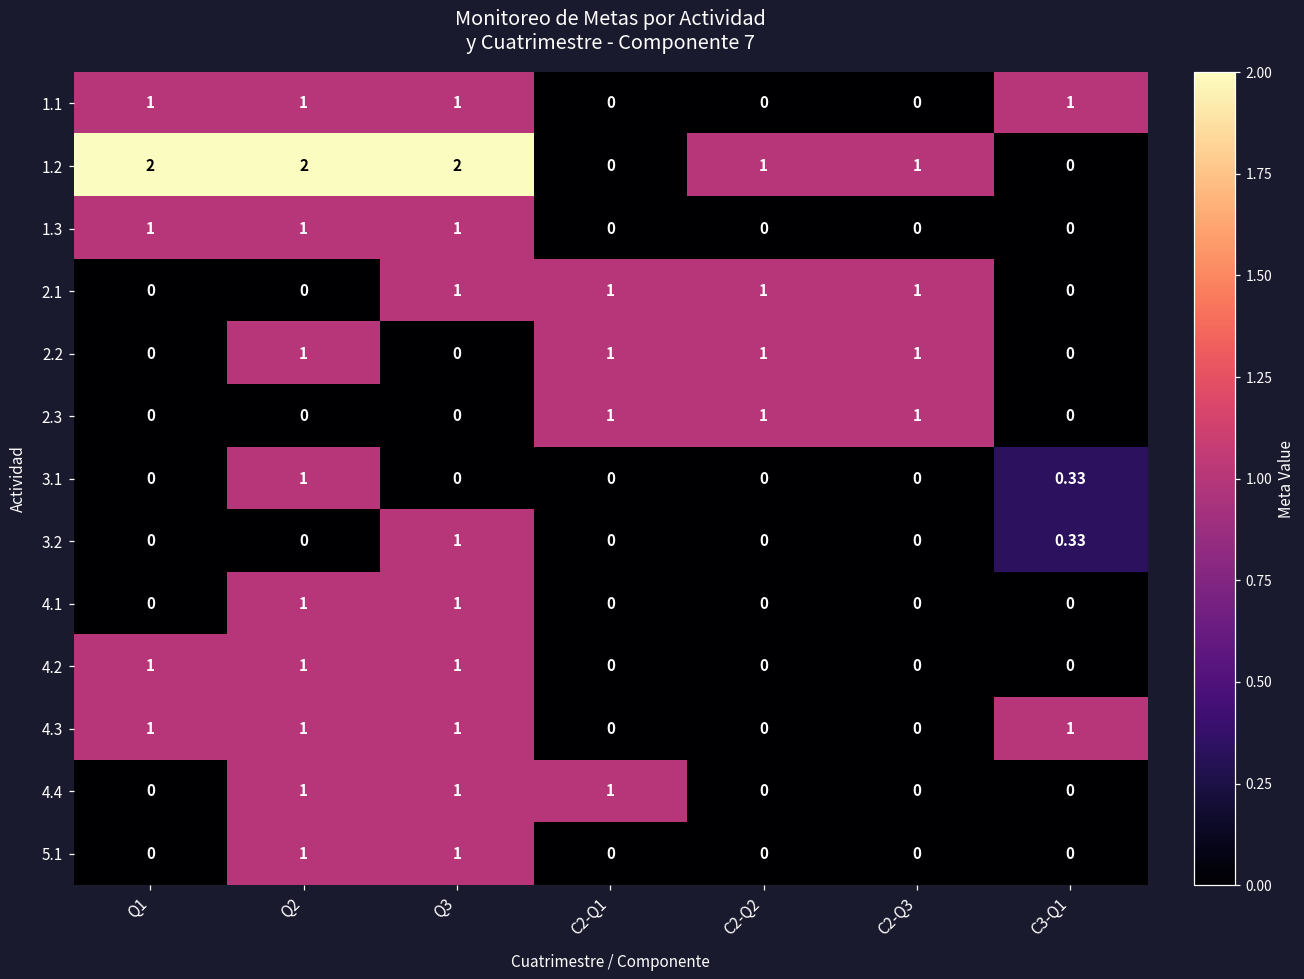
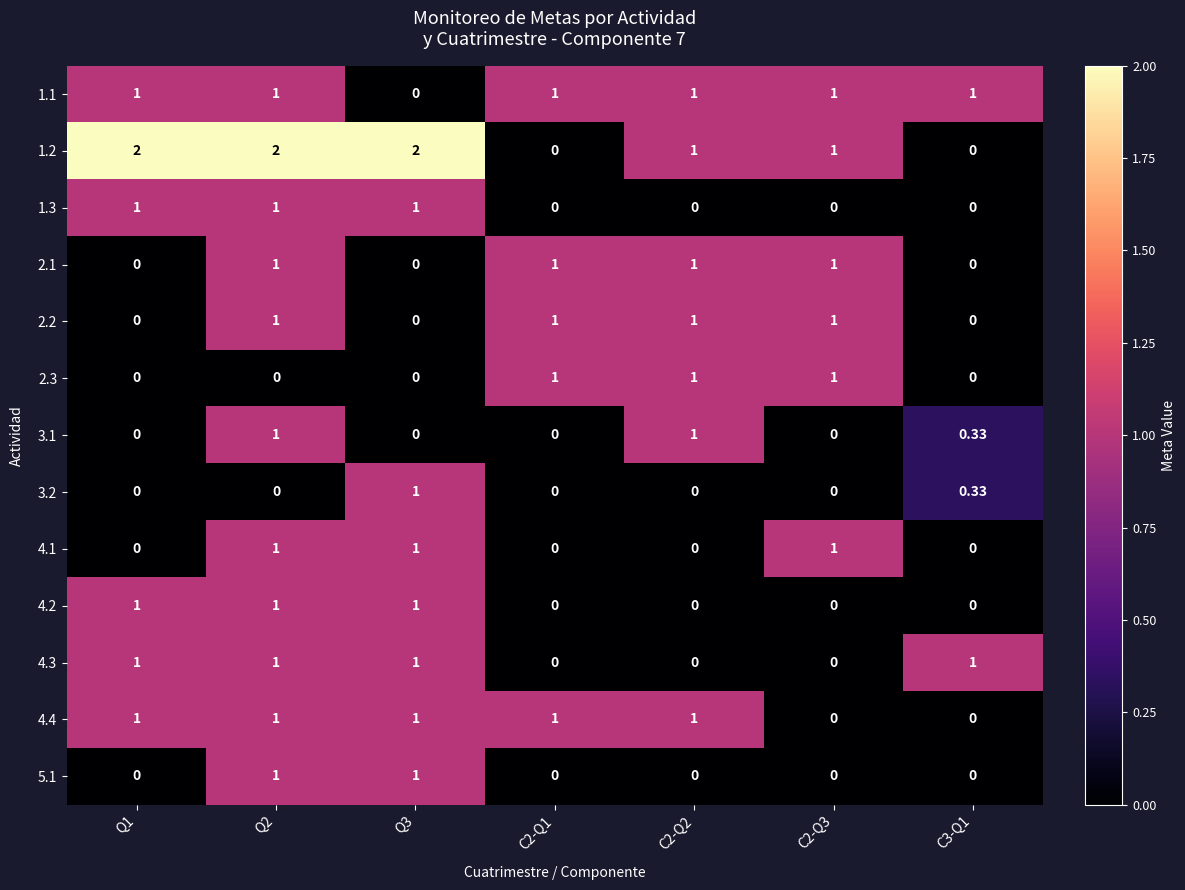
  {
    "1.1": {
      "Q1": 1,
      "Q2": 1,
-     "Q3": 1,
-     "C2-Q1": 0,
-     "C2-Q2": 0,
-     "C2-Q3": 0,
+     "Q3": 0,
+     "C2-Q1": 1,
+     "C2-Q2": 1,
+     "C2-Q3": 1,
      "C3-Q1": 1
    },
    "1.2": {
      "Q1": 2,
      "Q2": 2,
      "Q3": 2,
      "C2-Q1": 0,
      "C2-Q2": 1,
      "C2-Q3": 1,
      "C3-Q1": 0
    },
    "1.3": {
      "Q1": 1,
      "Q2": 1,
      "Q3": 1,
      "C2-Q1": 0,
      "C2-Q2": 0,
      "C2-Q3": 0,
      "C3-Q1": 0
    },
    "2.1": {
      "Q1": 0,
-     "Q2": 0,
-     "Q3": 1,
+     "Q2": 1,
+     "Q3": 0,
      "C2-Q1": 1,
      "C2-Q2": 1,
      "C2-Q3": 1,
      "C3-Q1": 0
    },
    "2.2": {
      "Q1": 0,
      "Q2": 1,
      "Q3": 0,
      "C2-Q1": 1,
      "C2-Q2": 1,
      "C2-Q3": 1,
      "C3-Q1": 0
    },
    "2.3": {
      "Q1": 0,
      "Q2": 0,
      "Q3": 0,
      "C2-Q1": 1,
      "C2-Q2": 1,
      "C2-Q3": 1,
      "C3-Q1": 0
    },
    "3.1": {
      "Q1": 0,
      "Q2": 1,
      "Q3": 0,
      "C2-Q1": 0,
-     "C2-Q2": 0,
+     "C2-Q2": 1,
      "C2-Q3": 0,
      "C3-Q1": 0.33
    },
    "3.2": {
      "Q1": 0,
      "Q2": 0,
      "Q3": 1,
      "C2-Q1": 0,
      "C2-Q2": 0,
      "C2-Q3": 0,
      "C3-Q1": 0.33
    },
    "4.1": {
      "Q1": 0,
      "Q2": 1,
      "Q3": 1,
      "C2-Q1": 0,
      "C2-Q2": 0,
-     "C2-Q3": 0,
+     "C2-Q3": 1,
      "C3-Q1": 0
    },
    "4.2": {
      "Q1": 1,
      "Q2": 1,
      "Q3": 1,
      "C2-Q1": 0,
      "C2-Q2": 0,
      "C2-Q3": 0,
      "C3-Q1": 0
    },
    "4.3": {
      "Q1": 1,
      "Q2": 1,
      "Q3": 1,
      "C2-Q1": 0,
      "C2-Q2": 0,
      "C2-Q3": 0,
      "C3-Q1": 1
    },
    "4.4": {
-     "Q1": 0,
+     "Q1": 1,
      "Q2": 1,
      "Q3": 1,
      "C2-Q1": 1,
-     "C2-Q2": 0,
+     "C2-Q2": 1,
      "C2-Q3": 0,
      "C3-Q1": 0
    },
    "5.1": {
      "Q1": 0,
      "Q2": 1,
      "Q3": 1,
      "C2-Q1": 0,
      "C2-Q2": 0,
      "C2-Q3": 0,
      "C3-Q1": 0
    }
  }
